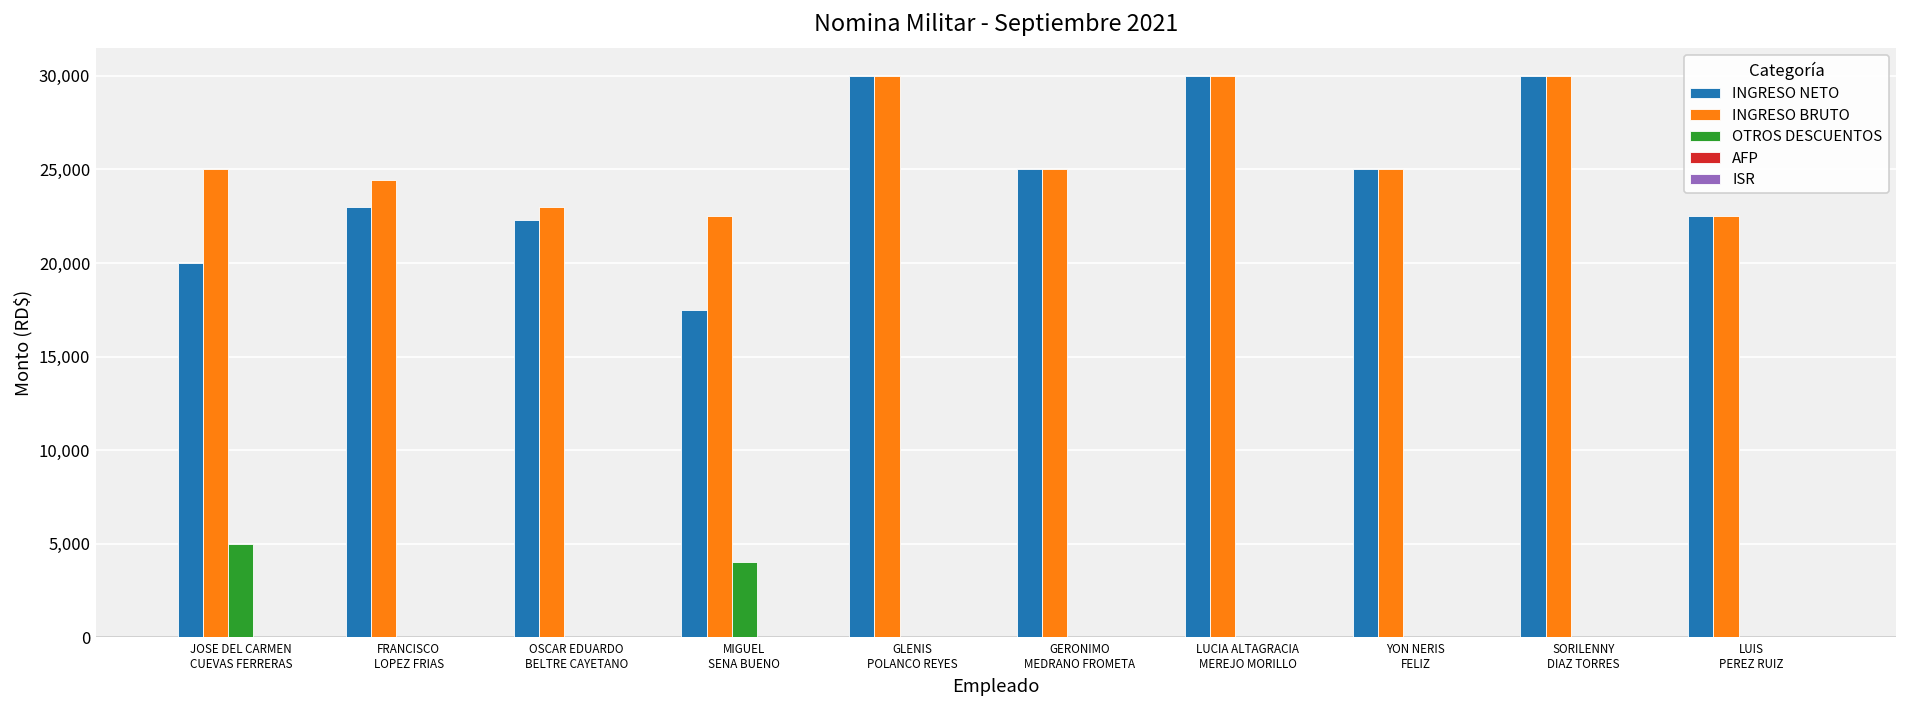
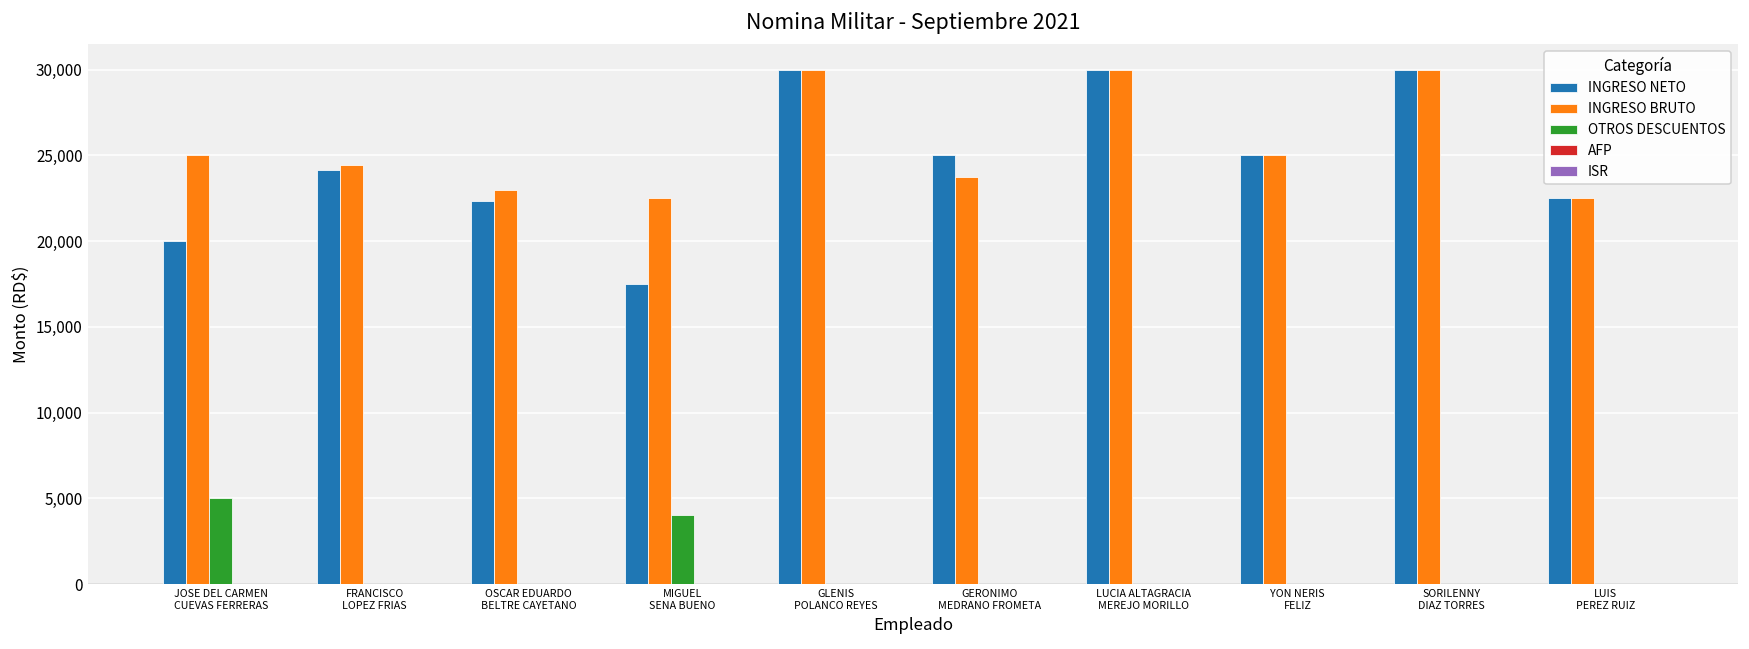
  {
    "INGRESO NETO": {
      "JOSE DEL CARMEN CUEVAS FERRERAS": "20,000",
-     "FRANCISCO LOPEZ FRIAS": "23,000",
+     "FRANCISCO LOPEZ FRIAS": "24,100",
      "OSCAR EDUARDO BELTRE CAYETANO": "22,300",
      "MIGUEL SENA BUENO": "17,500",
      "GLENIS POLANCO REYES": "30,000",
      "GERONIMO MEDRANO FROMETA": "25,000",
      "LUCIA ALTAGRACIA MEREJO MORILLO": "30,000",
      "YON NERIS FELIZ": "25,000",
      "SORILENNY DIAZ TORRES": "30,000",
      "LUIS PEREZ RUIZ": "22,500"
    },
    "INGRESO BRUTO": {
      "JOSE DEL CARMEN CUEVAS FERRERAS": "25,000",
      "FRANCISCO LOPEZ FRIAS": "24,400",
      "OSCAR EDUARDO BELTRE CAYETANO": "23,000",
      "MIGUEL SENA BUENO": "22,500",
      "GLENIS POLANCO REYES": "30,000",
-     "GERONIMO MEDRANO FROMETA": "25,000",
+     "GERONIMO MEDRANO FROMETA": "23,700",
      "LUCIA ALTAGRACIA MEREJO MORILLO": "30,000",
      "YON NERIS FELIZ": "25,000",
      "SORILENNY DIAZ TORRES": "30,000",
      "LUIS PEREZ RUIZ": "22,500"
    },
    "OTROS DESCUENTOS": {
      "JOSE DEL CARMEN CUEVAS FERRERAS": "5,000",
      "FRANCISCO LOPEZ FRIAS": "0",
      "OSCAR EDUARDO BELTRE CAYETANO": "0",
      "MIGUEL SENA BUENO": "4,000",
      "GLENIS POLANCO REYES": "0",
      "GERONIMO MEDRANO FROMETA": "0",
      "LUCIA ALTAGRACIA MEREJO MORILLO": "0",
      "YON NERIS FELIZ": "0",
      "SORILENNY DIAZ TORRES": "0",
      "LUIS PEREZ RUIZ": "0"
    },
    "AFP": {
      "JOSE DEL CARMEN CUEVAS FERRERAS": "0",
      "FRANCISCO LOPEZ FRIAS": "0",
      "OSCAR EDUARDO BELTRE CAYETANO": "0",
      "MIGUEL SENA BUENO": "0",
      "GLENIS POLANCO REYES": "0",
      "GERONIMO MEDRANO FROMETA": "0",
      "LUCIA ALTAGRACIA MEREJO MORILLO": "0",
      "YON NERIS FELIZ": "0",
      "SORILENNY DIAZ TORRES": "0",
      "LUIS PEREZ RUIZ": "0"
    },
    "ISR": {
      "JOSE DEL CARMEN CUEVAS FERRERAS": "0",
      "FRANCISCO LOPEZ FRIAS": "0",
      "OSCAR EDUARDO BELTRE CAYETANO": "0",
      "MIGUEL SENA BUENO": "0",
      "GLENIS POLANCO REYES": "0",
      "GERONIMO MEDRANO FROMETA": "0",
      "LUCIA ALTAGRACIA MEREJO MORILLO": "0",
      "YON NERIS FELIZ": "0",
      "SORILENNY DIAZ TORRES": "0",
      "LUIS PEREZ RUIZ": "0"
    }
  }
